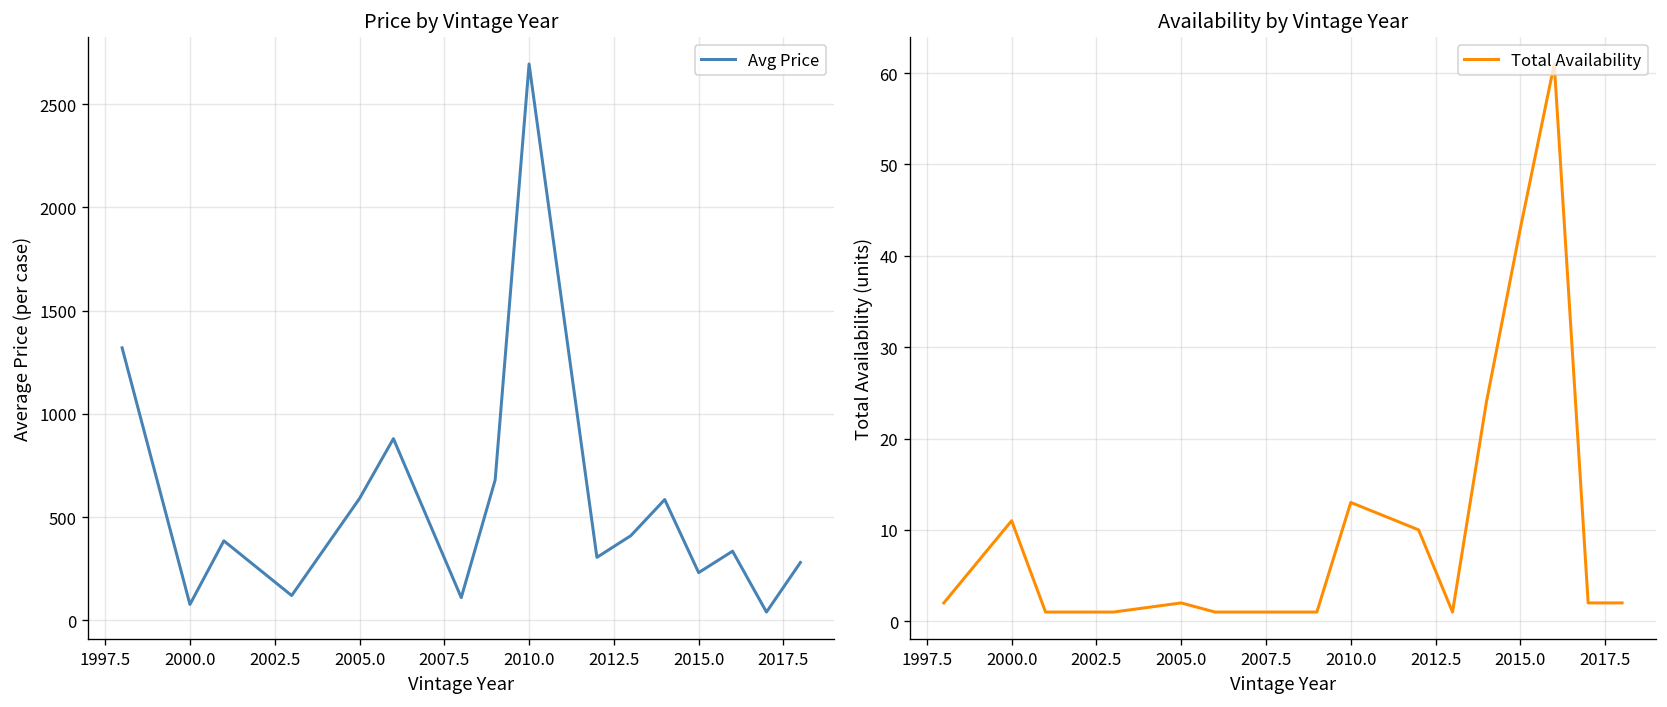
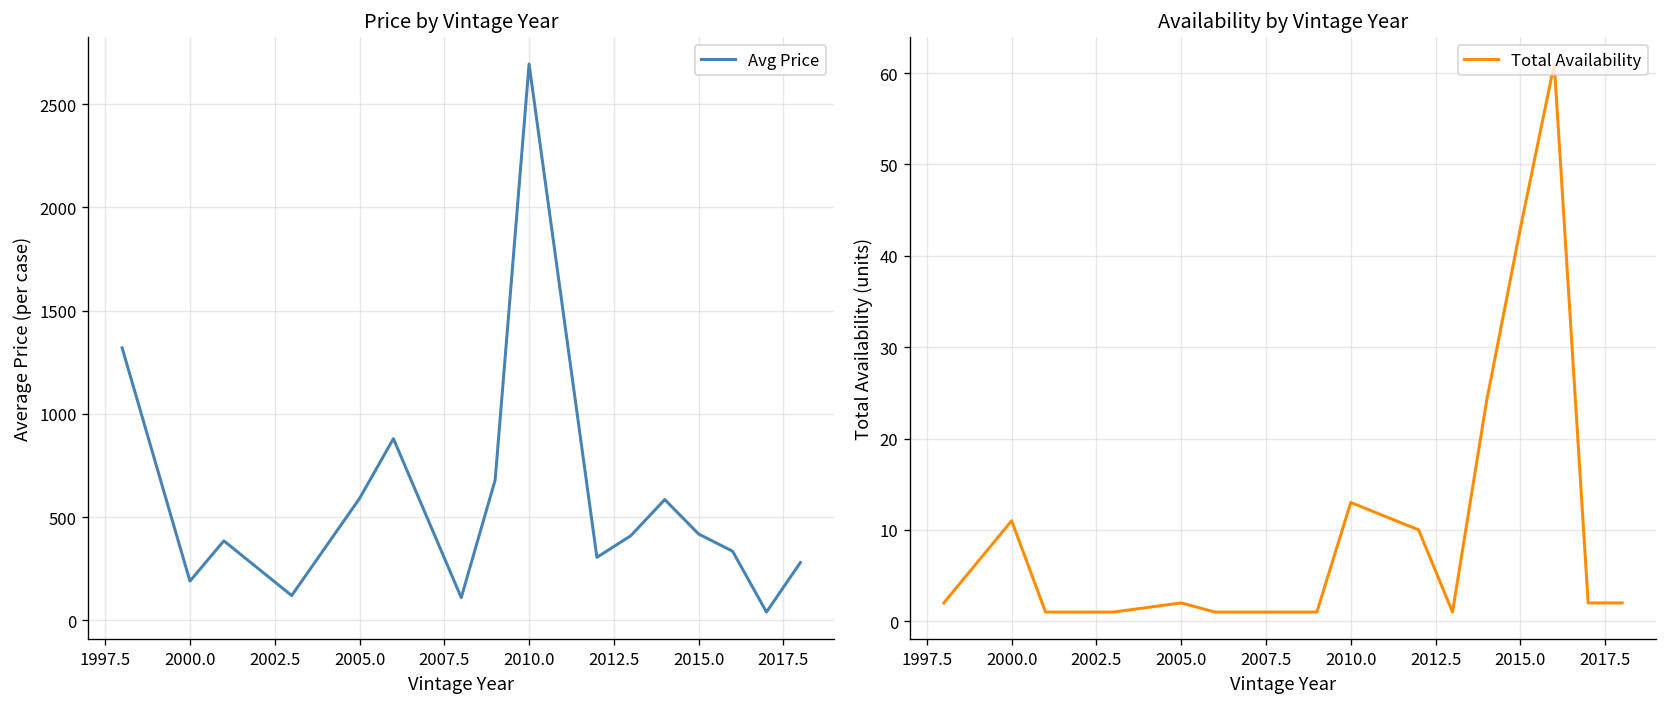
  {
    "Price by Vintage Year": {
-     "2000.0": 80,
+     "2000.0": 190,
      "2005.0": 590,
      "2010.0": 2700,
-     "2015.0": 230
+     "2015.0": 420
    },
    "Availability by Vintage Year": {
      "2000.0": 11,
      "2005.0": 2,
      "2010.0": 13,
      "2015.0": 43
    }
  }
